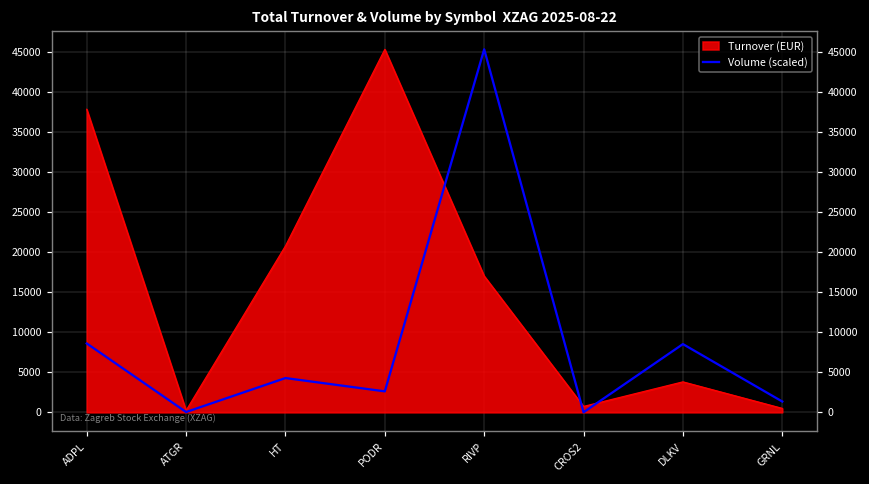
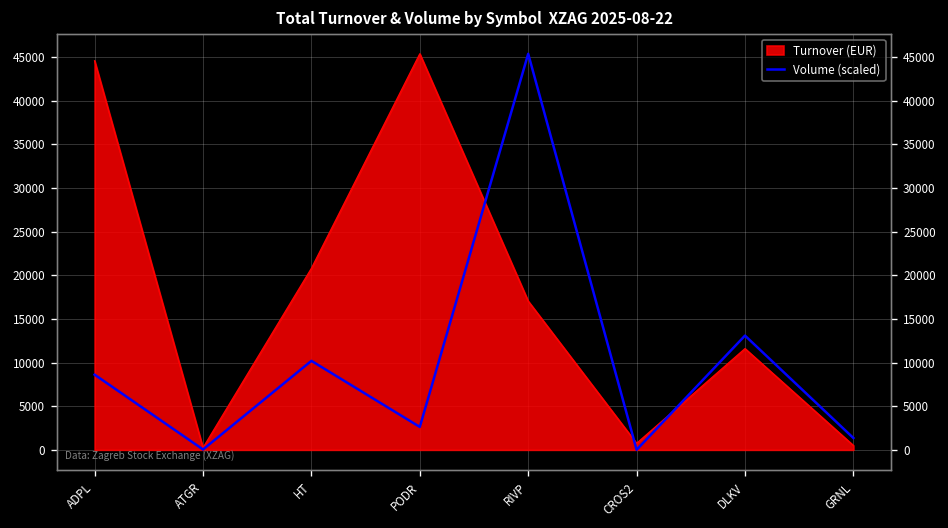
  {
    "Turnover (EUR)": {
-     "ADPL": 38000,
+     "ADPL": 45000,
      "HT": 21000,
      "PODR": 45000,
      "RIVP": 17000,
      "CROS2": 1000,
-     "DLKV": 4000,
+     "DLKV": 12000,
      "GRNL": 0
    },
    "Volume (scaled)": {
      "ADPL": 9000,
-     "HT": 4000,
+     "HT": 10000,
      "PODR": 3000,
      "RIVP": 45000,
      "CROS2": 0,
-     "DLKV": 9000,
+     "DLKV": 13000,
      "GRNL": 1000
    }
  }
